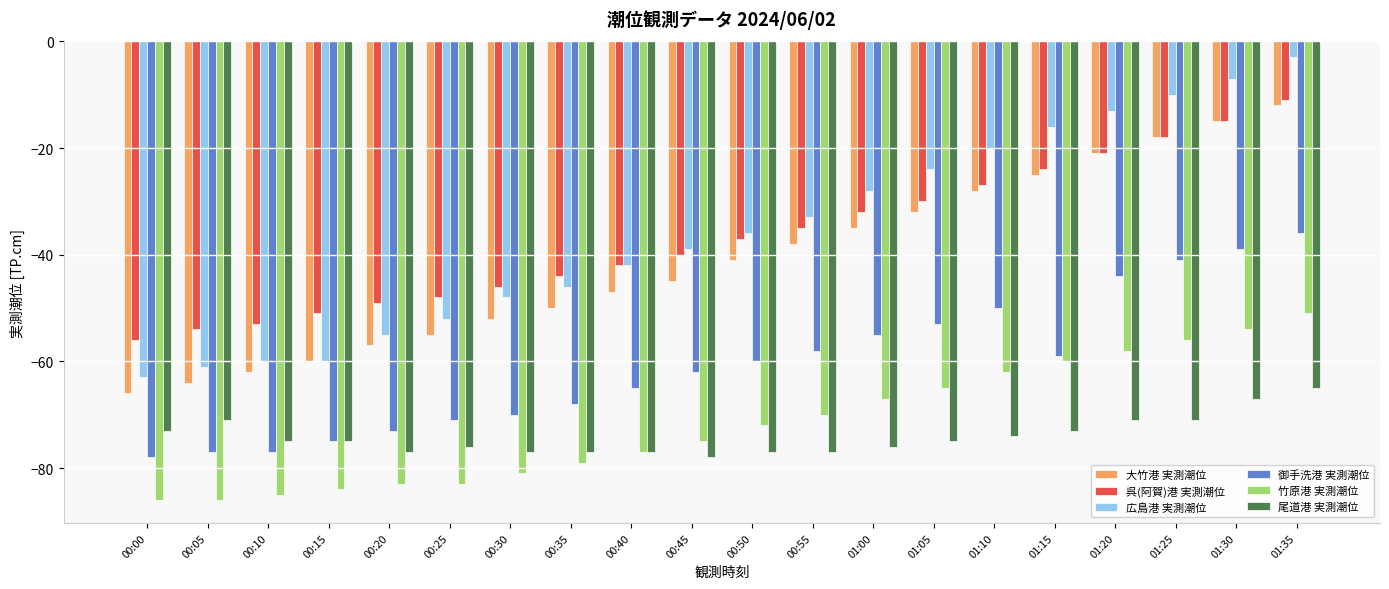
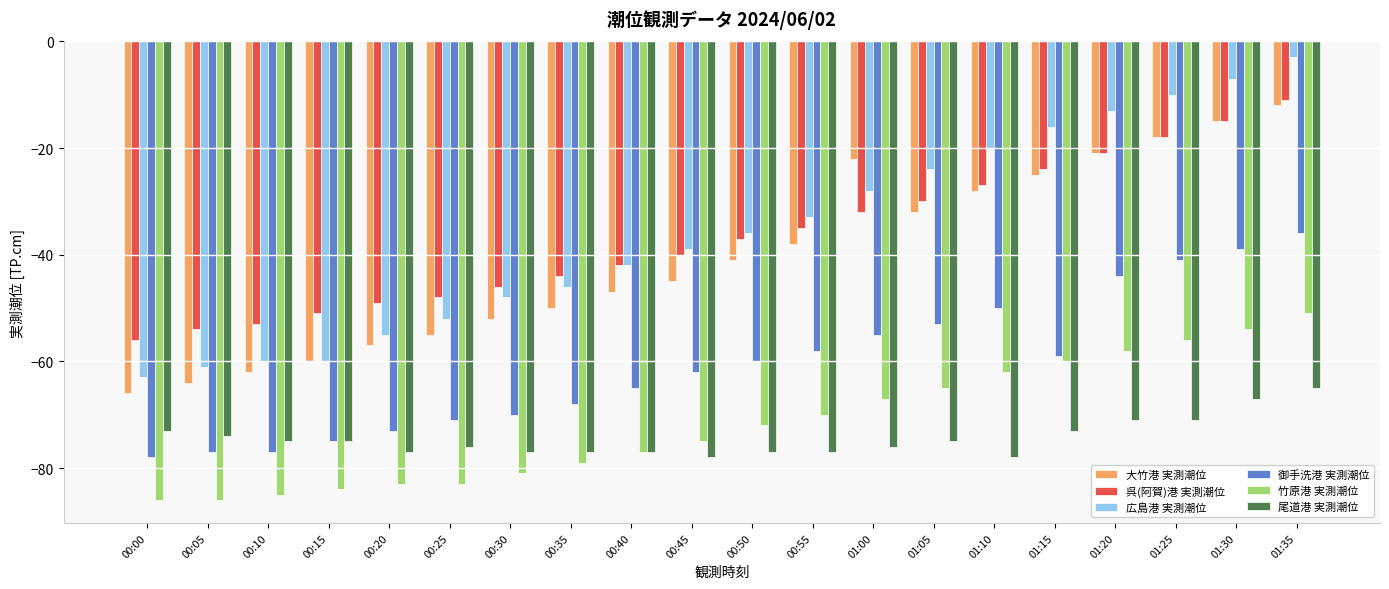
  {
    "大竹港 実測潮位": {
      "00:00": -66,
      "00:05": -64,
      "00:10": -62,
      "00:15": -60,
      "00:20": -57,
      "00:25": -55,
      "00:30": -52,
      "00:35": -50,
      "00:40": -47,
      "00:45": -45,
      "00:50": -41,
      "00:55": -38,
-     "01:00": -35,
+     "01:00": -22,
      "01:05": -32,
      "01:10": -28,
      "01:15": -25,
      "01:20": -21,
      "01:25": -18,
      "01:30": -15,
      "01:35": -12
    },
    "呉(阿賀)港 実測潮位": {
      "00:00": -56,
      "00:05": -54,
      "00:10": -53,
      "00:15": -51,
      "00:20": -49,
      "00:25": -48,
      "00:30": -46,
      "00:35": -44,
      "00:40": -42,
      "00:45": -40,
      "00:50": -37,
      "00:55": -35,
      "01:00": -32,
      "01:05": -30,
      "01:10": -27,
      "01:15": -24,
      "01:20": -21,
      "01:25": -18,
      "01:30": -15,
      "01:35": -11
    },
    "広島港 実測潮位": {
      "00:00": -63,
      "00:05": -61,
      "00:10": -60,
      "00:15": -60,
      "00:20": -55,
      "00:25": -52,
      "00:30": -48,
      "00:35": -46,
      "00:40": -42,
      "00:45": -39,
      "00:50": -36,
      "00:55": -33,
      "01:00": -28,
      "01:05": -24,
      "01:10": -20,
      "01:15": -16,
      "01:20": -13,
      "01:25": -10,
      "01:30": -7,
      "01:35": -3
    },
    "御手洗港 実測潮位": {
      "00:00": -78,
      "00:05": -77,
      "00:10": -77,
      "00:15": -75,
      "00:20": -73,
      "00:25": -71,
      "00:30": -70,
      "00:35": -68,
      "00:40": -65,
      "00:45": -62,
      "00:50": -60,
      "00:55": -58,
      "01:00": -55,
      "01:05": -53,
      "01:10": -50,
      "01:15": -59,
      "01:20": -44,
      "01:25": -41,
      "01:30": -39,
      "01:35": -36
    },
    "竹原港 実測潮位": {
      "00:00": -86,
      "00:05": -86,
      "00:10": -85,
      "00:15": -84,
      "00:20": -83,
      "00:25": -83,
      "00:30": -81,
      "00:35": -79,
      "00:40": -77,
      "00:45": -75,
      "00:50": -72,
      "00:55": -70,
      "01:00": -67,
      "01:05": -65,
      "01:10": -62,
      "01:15": -60,
      "01:20": -58,
      "01:25": -56,
      "01:30": -54,
      "01:35": -51
    },
    "尾道港 実測潮位": {
      "00:00": -73,
-     "00:05": -71,
+     "00:05": -74,
      "00:10": -75,
      "00:15": -75,
      "00:20": -77,
      "00:25": -76,
      "00:30": -77,
      "00:35": -77,
      "00:40": -77,
      "00:45": -78,
      "00:50": -77,
      "00:55": -77,
      "01:00": -76,
      "01:05": -75,
-     "01:10": -74,
+     "01:10": -78,
      "01:15": -73,
      "01:20": -71,
      "01:25": -71,
      "01:30": -67,
      "01:35": -65
    }
  }
